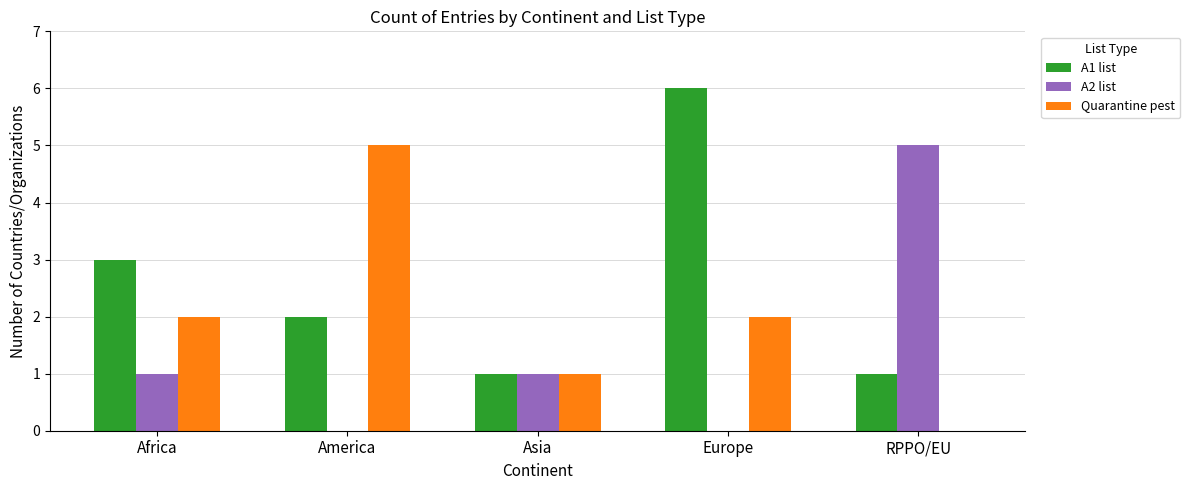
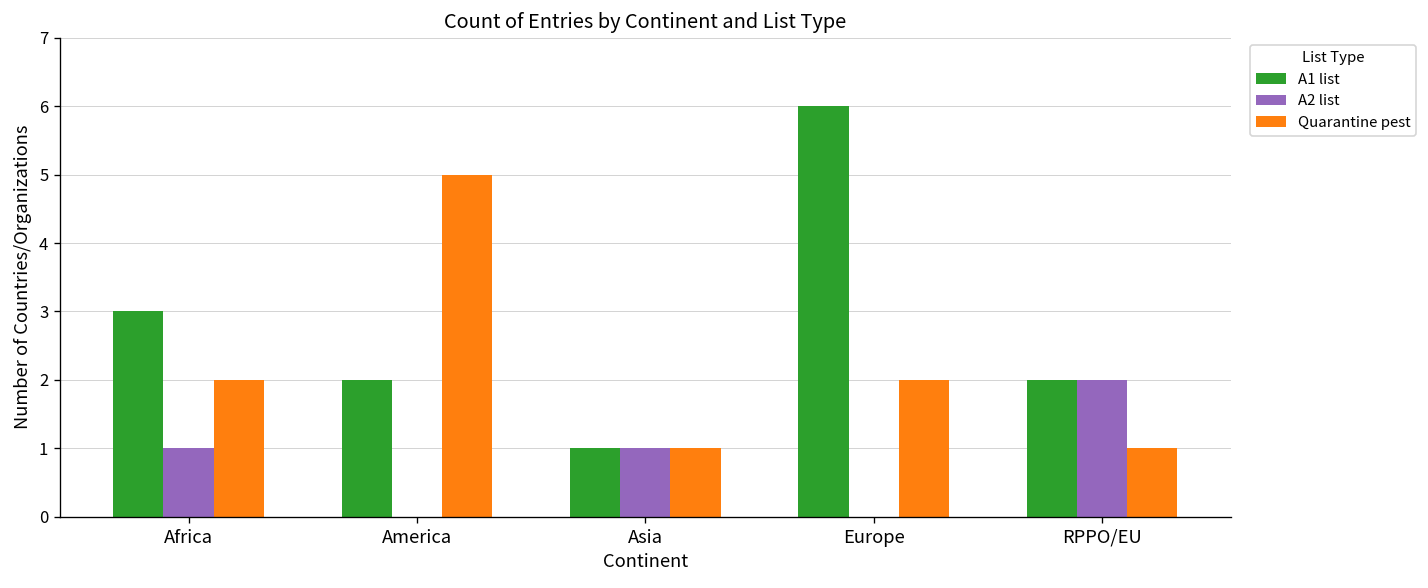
  {
    "A1 list": {
      "Africa": 3,
      "America": 2,
      "Asia": 1,
      "Europe": 6,
-     "RPPO/EU": 1
+     "RPPO/EU": 2
    },
    "A2 list": {
      "Africa": 1,
      "America": 0,
      "Asia": 1,
      "Europe": 0,
-     "RPPO/EU": 5
+     "RPPO/EU": 2
    },
    "Quarantine pest": {
      "Africa": 2,
      "America": 5,
      "Asia": 1,
      "Europe": 2,
-     "RPPO/EU": 0
+     "RPPO/EU": 1
    }
  }
